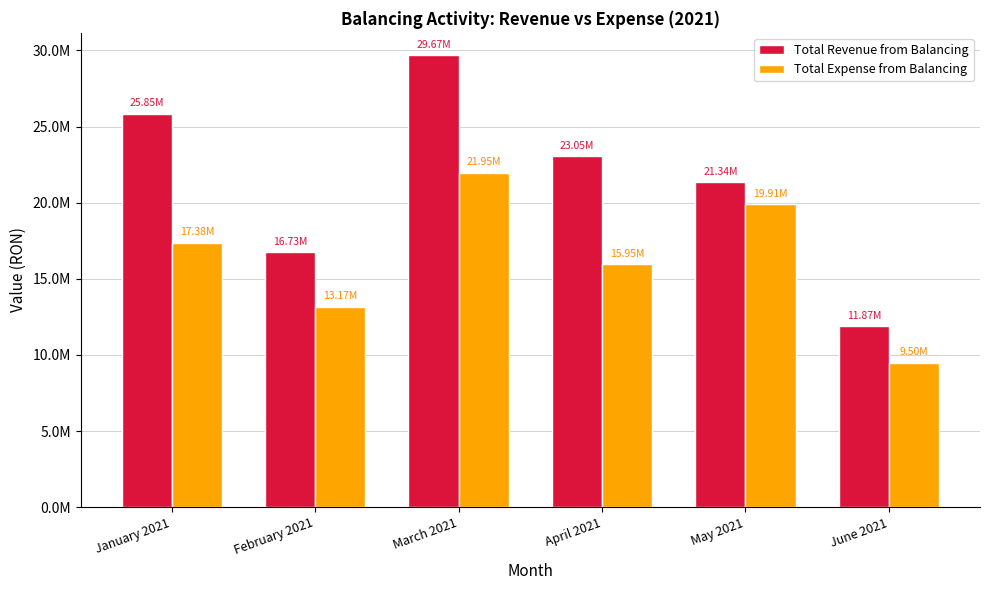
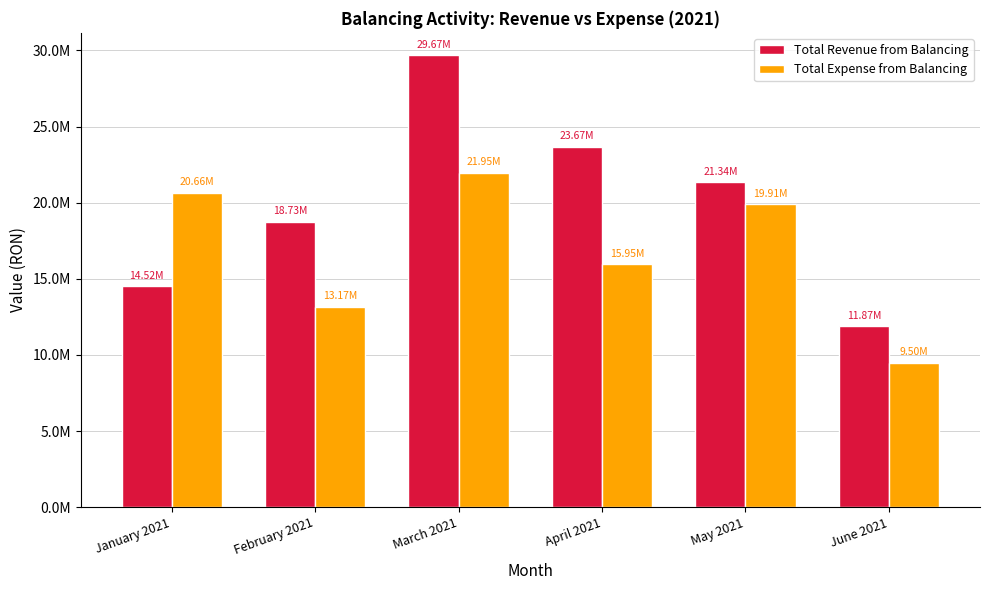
  {
    "Total Revenue from Balancing": {
-     "January 2021": "25.85M",
-     "February 2021": "16.73M",
+     "January 2021": "14.52M",
+     "February 2021": "18.73M",
      "March 2021": "29.67M",
-     "April 2021": "23.05M",
+     "April 2021": "23.67M",
      "May 2021": "21.34M",
      "June 2021": "11.87M"
    },
    "Total Expense from Balancing": {
-     "January 2021": "17.38M",
+     "January 2021": "20.66M",
      "February 2021": "13.17M",
      "March 2021": "21.95M",
      "April 2021": "15.95M",
      "May 2021": "19.91M",
      "June 2021": "9.50M"
    }
  }
